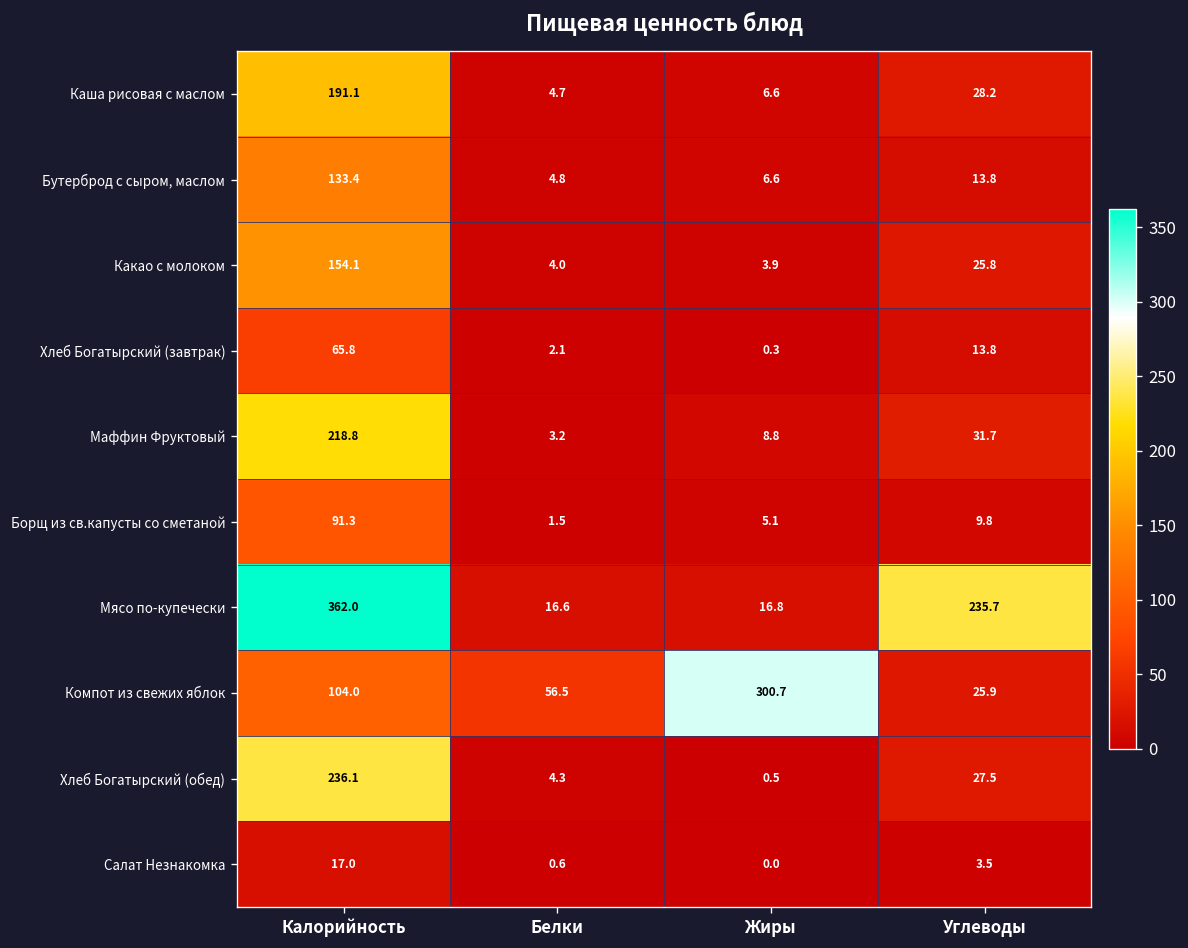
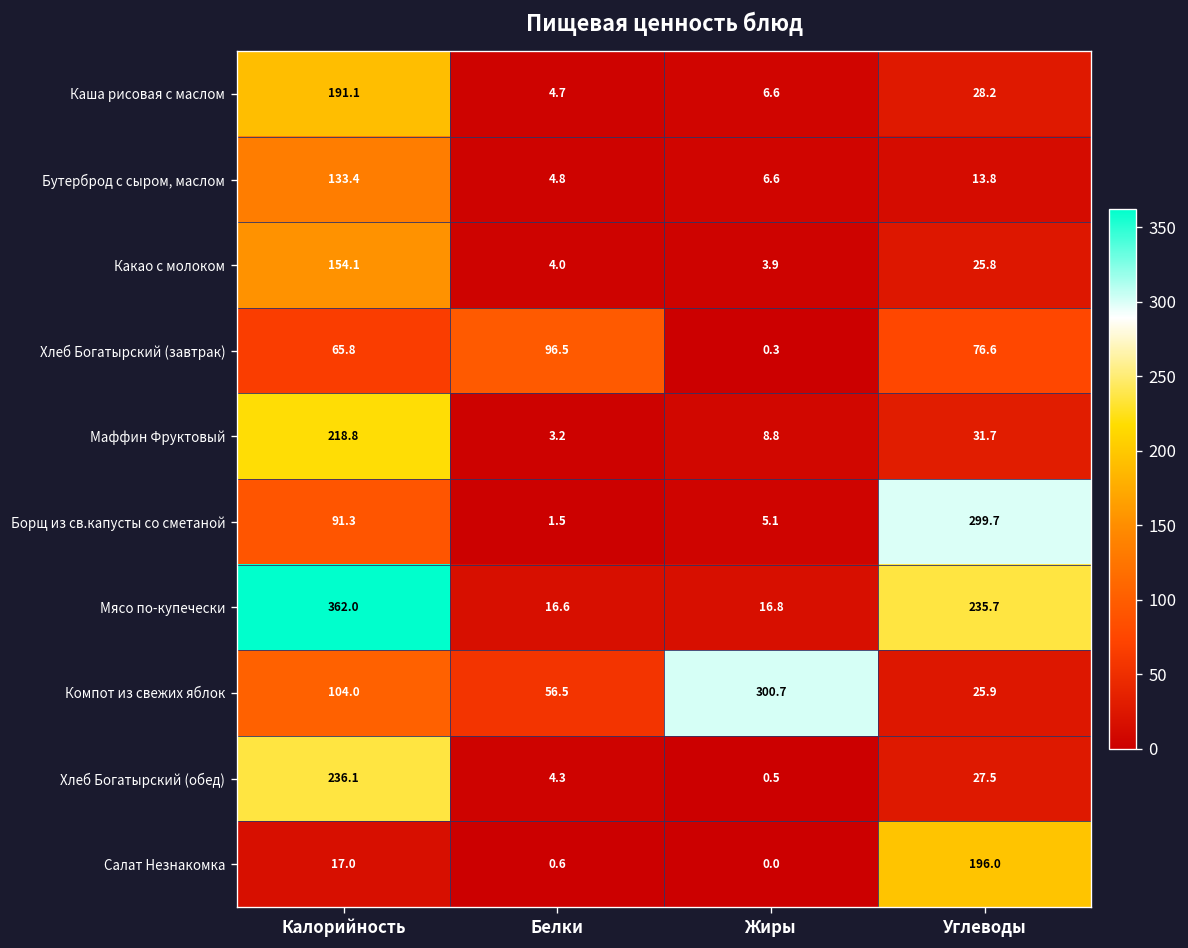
  {
    "Каша рисовая с маслом": {
      "Калорийность": 191.1,
      "Белки": 4.7,
      "Жиры": 6.6,
      "Углеводы": 28.2
    },
    "Бутерброд с сыром, маслом": {
      "Калорийность": 133.4,
      "Белки": 4.8,
      "Жиры": 6.6,
      "Углеводы": 13.8
    },
    "Какао с молоком": {
      "Калорийность": 154.1,
      "Белки": 4.0,
      "Жиры": 3.9,
      "Углеводы": 25.8
    },
    "Хлеб Богатырский (завтрак)": {
      "Калорийность": 65.8,
-     "Белки": 2.1,
+     "Белки": 96.5,
      "Жиры": 0.3,
-     "Углеводы": 13.8
+     "Углеводы": 76.6
    },
    "Маффин Фруктовый": {
      "Калорийность": 218.8,
      "Белки": 3.2,
      "Жиры": 8.8,
      "Углеводы": 31.7
    },
    "Борщ из св.капусты со сметаной": {
      "Калорийность": 91.3,
      "Белки": 1.5,
      "Жиры": 5.1,
-     "Углеводы": 9.8
+     "Углеводы": 299.7
    },
    "Мясо по-купечески": {
      "Калорийность": 362.0,
      "Белки": 16.6,
      "Жиры": 16.8,
      "Углеводы": 235.7
    },
    "Компот из свежих яблок": {
      "Калорийность": 104.0,
      "Белки": 56.5,
      "Жиры": 300.7,
      "Углеводы": 25.9
    },
    "Хлеб Богатырский (обед)": {
      "Калорийность": 236.1,
      "Белки": 4.3,
      "Жиры": 0.5,
      "Углеводы": 27.5
    },
    "Салат Незнакомка": {
      "Калорийность": 17.0,
      "Белки": 0.6,
      "Жиры": 0.0,
-     "Углеводы": 3.5
+     "Углеводы": 196.0
    }
  }
